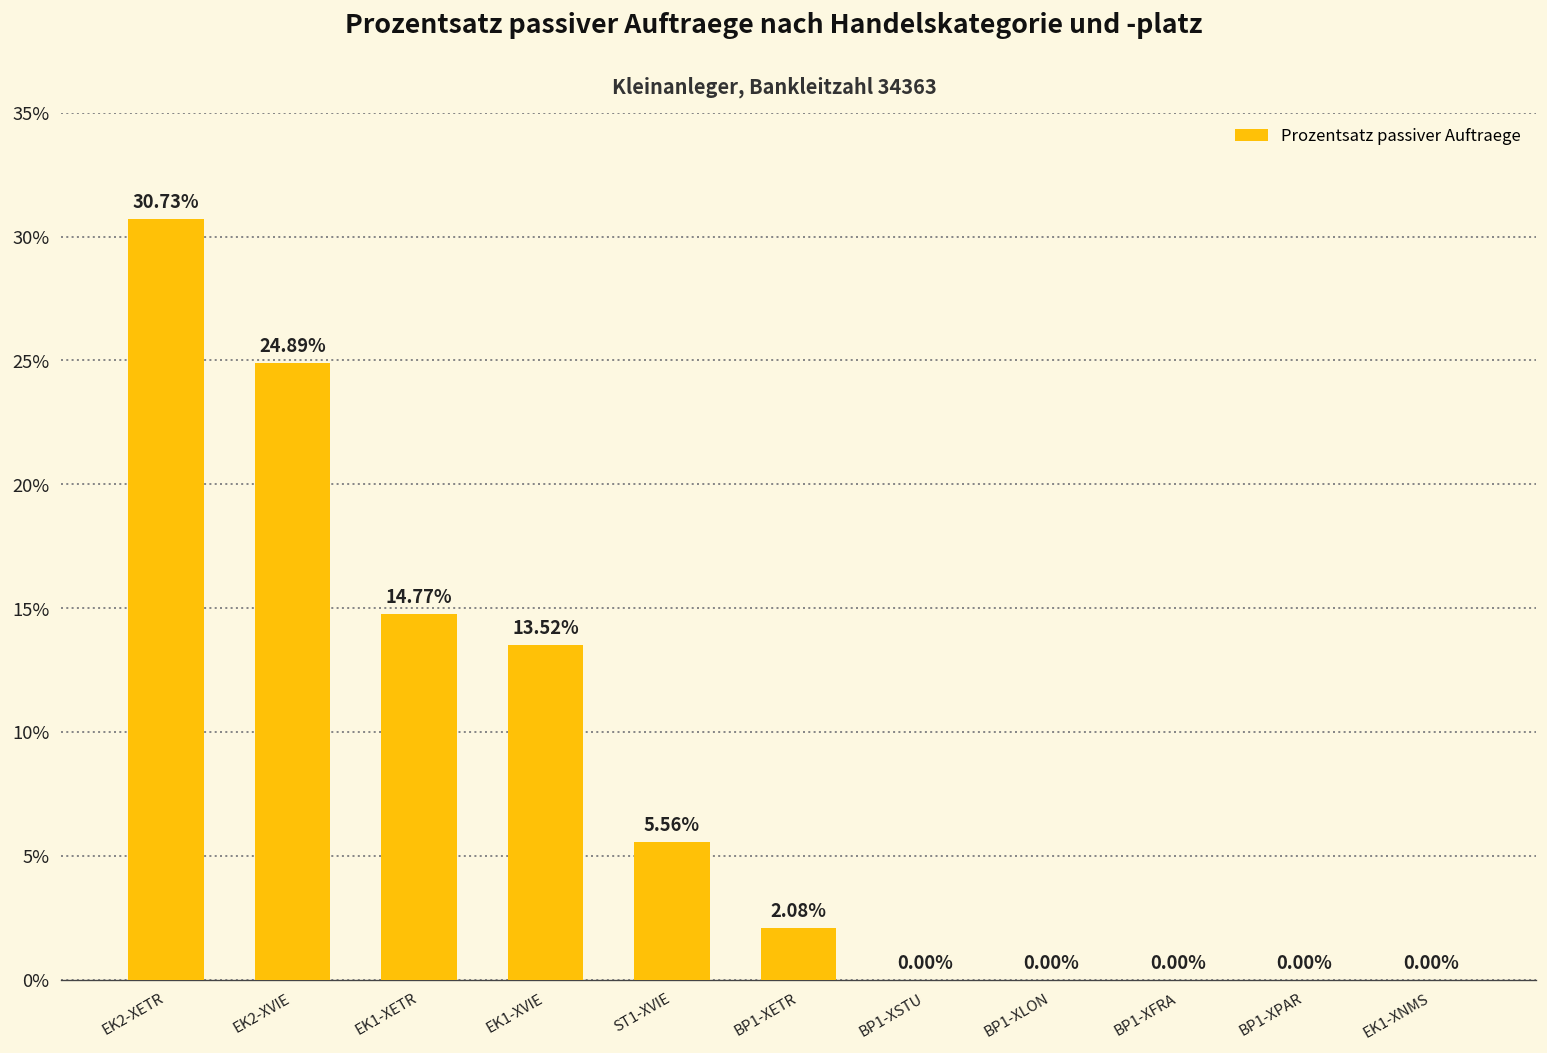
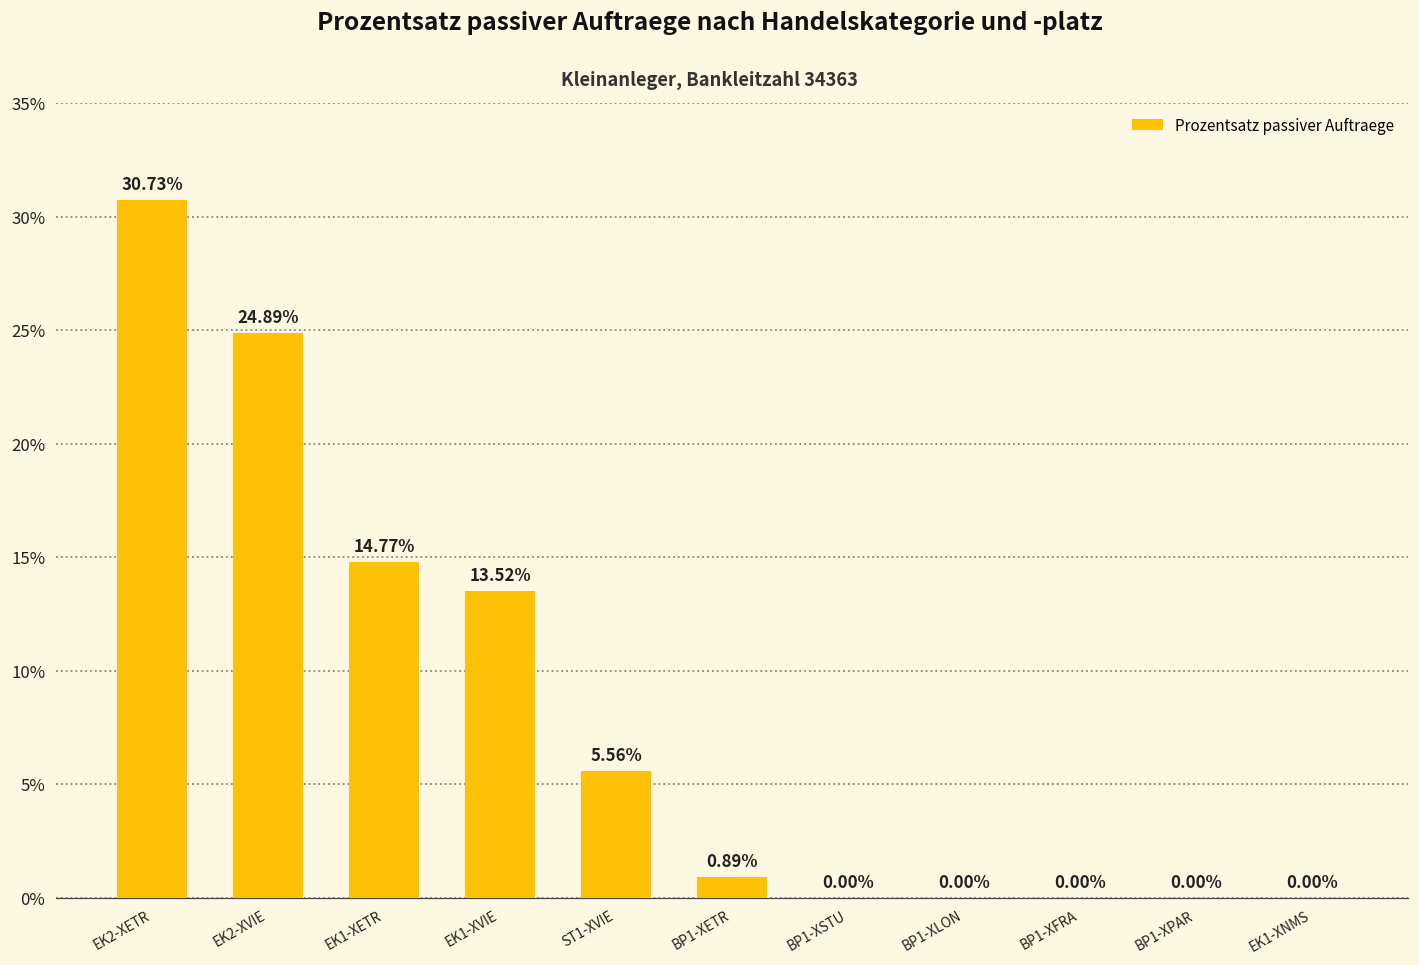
  {
    "EK2-XETR": "30.73%",
    "EK2-XVIE": "24.89%",
    "EK1-XETR": "14.77%",
    "EK1-XVIE": "13.52%",
    "ST1-XVIE": "5.56%",
-   "BP1-XETR": "2.08%",
+   "BP1-XETR": "0.89%",
    "BP1-XSTU": "0.00%",
    "BP1-XLON": "0.00%",
    "BP1-XFRA": "0.00%",
    "BP1-XPAR": "0.00%",
    "EK1-XNMS": "0.00%"
  }
